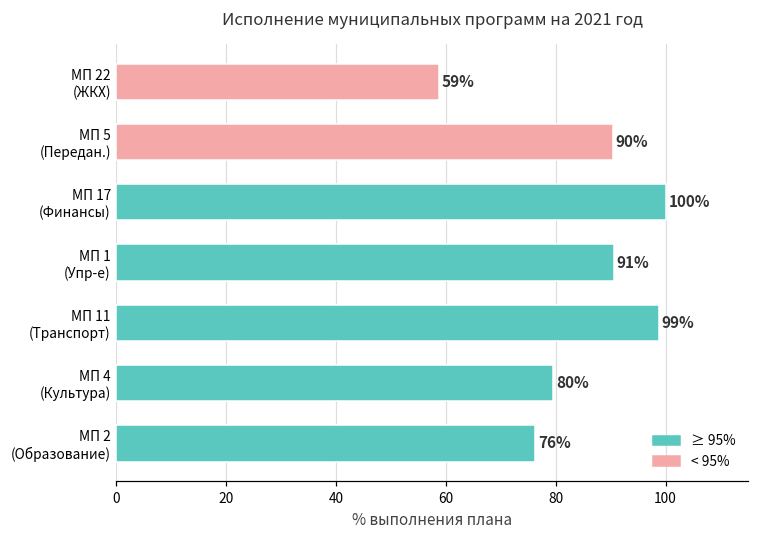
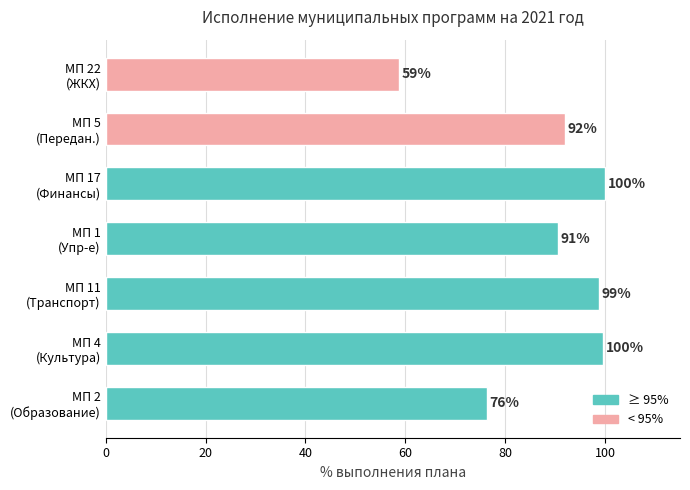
  {
    "МП 22 (ЖКХ)": "59%",
-   "МП 5 (Передан.)": "90%",
+   "МП 5 (Передан.)": "92%",
    "МП 17 (Финансы)": "100%",
    "МП 1 (Упр-е)": "91%",
    "МП 11 (Транспорт)": "99%",
-   "МП 4 (Культура)": "80%",
+   "МП 4 (Культура)": "100%",
    "МП 2 (Образование)": "76%"
  }
